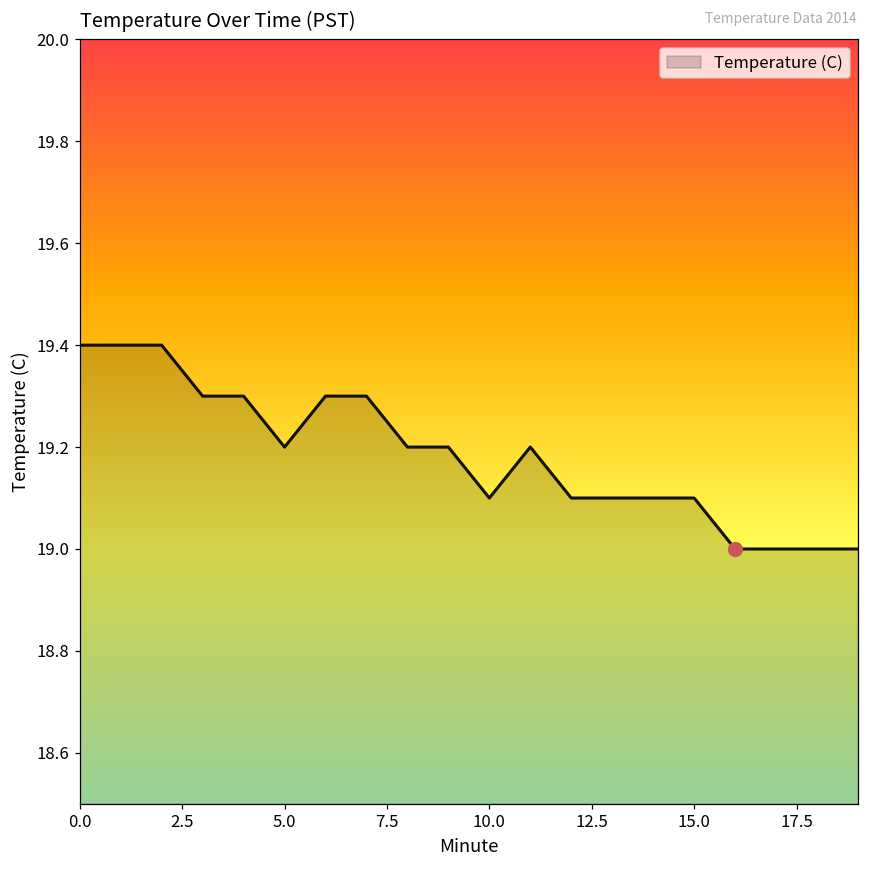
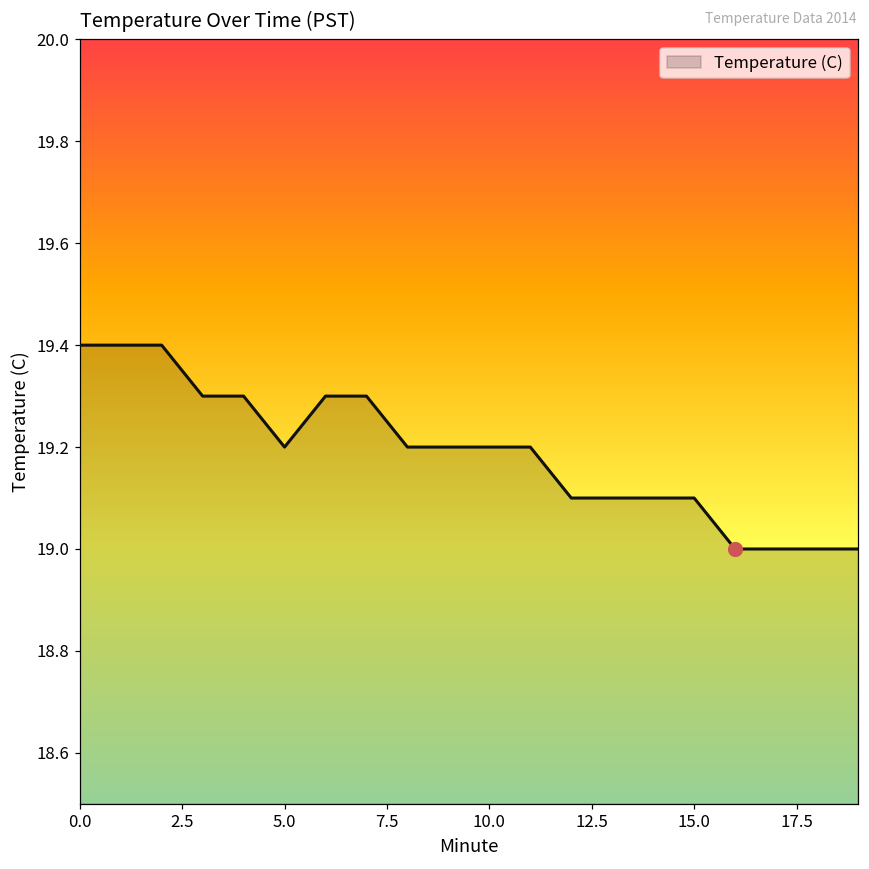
  {
    "Temperature (C)": {
      "0.0": 19.4,
      "5.0": 19.2,
-     "10.0": 19.1,
+     "10.0": 19.2,
      "15.0": 19.1
    }
  }
